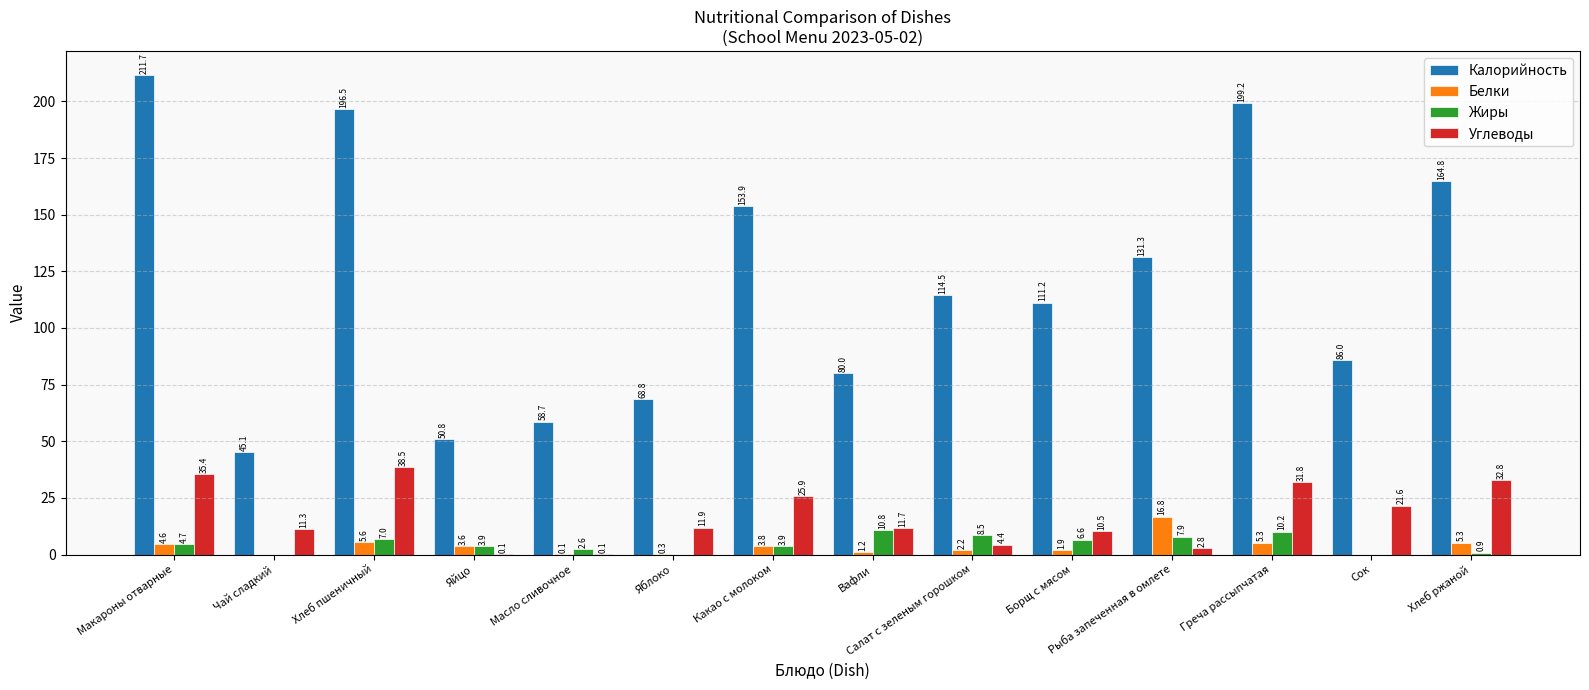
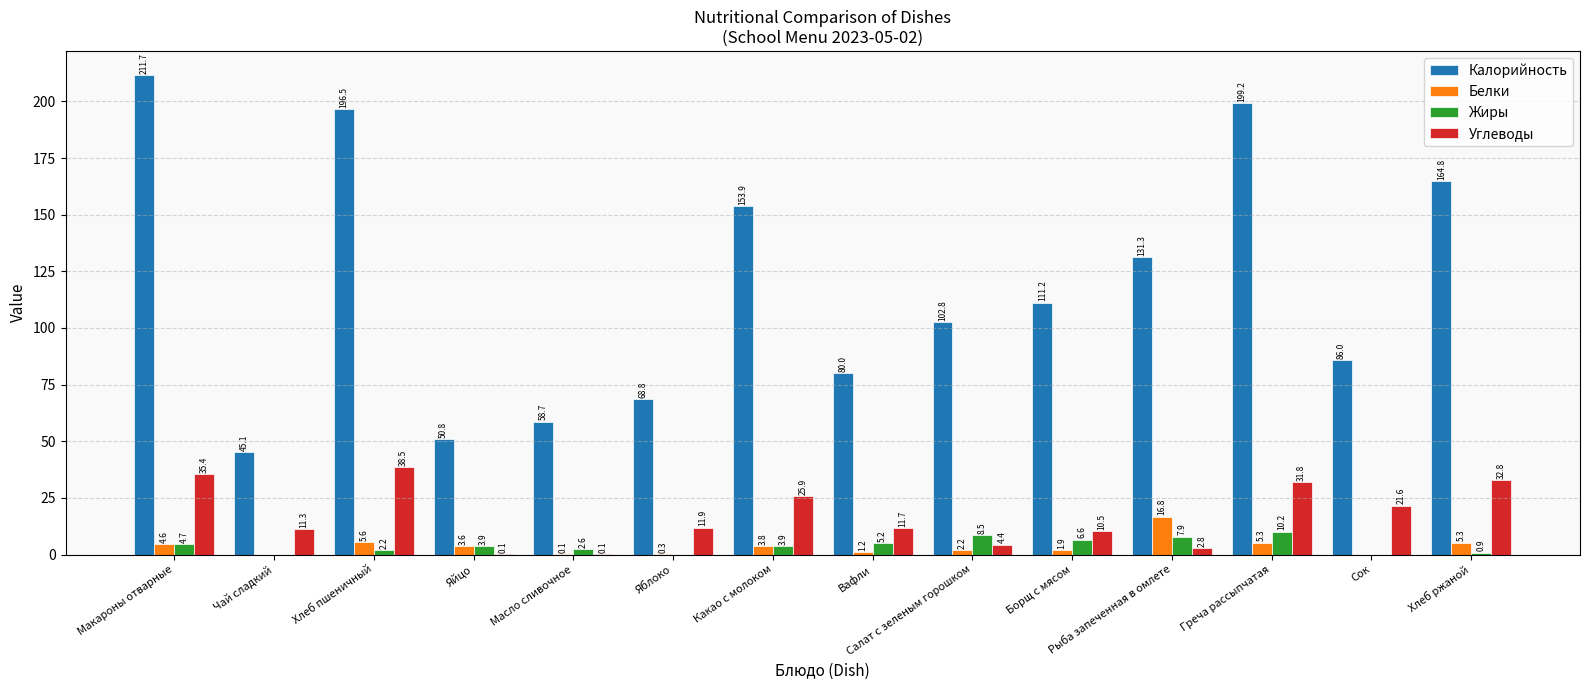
  {
    "Калорийность": {
      "Макароны отварные": 211.7,
      "Чай сладкий": 45.1,
      "Хлеб пшеничный": 196.5,
      "Яйцо": 50.8,
      "Масло сливочное": 58.7,
      "Яблоко": 68.8,
      "Какао с молоком": 153.9,
      "Вафли": 80.0,
-     "Салат с зеленым горошком": 114.5,
+     "Салат с зеленым горошком": 102.8,
      "Борщ с мясом": 111.2,
      "Рыба запеченная в омлете": 131.3,
      "Греча рассыпчатая": 199.2,
      "Сок": 86.0,
      "Хлеб ржаной": 164.8
    },
    "Белки": {
      "Макароны отварные": 4.6,
      "Хлеб пшеничный": 5.6,
      "Яйцо": 3.6,
      "Масло сливочное": 0.1,
      "Яблоко": 0.3,
      "Какао с молоком": 3.8,
      "Вафли": 1.2,
      "Салат с зеленым горошком": 2.2,
      "Борщ с мясом": 1.9,
      "Рыба запеченная в омлете": 16.8,
      "Греча рассыпчатая": 5.3,
      "Хлеб ржаной": 5.3
    },
    "Жиры": {
      "Макароны отварные": 4.7,
-     "Хлеб пшеничный": 7.0,
+     "Хлеб пшеничный": 2.2,
      "Яйцо": 3.9,
      "Масло сливочное": 2.6,
      "Какао с молоком": 3.9,
-     "Вафли": 10.8,
+     "Вафли": 5.2,
      "Салат с зеленым горошком": 8.5,
      "Борщ с мясом": 6.6,
      "Рыба запеченная в омлете": 7.9,
      "Греча рассыпчатая": 10.2,
      "Хлеб ржаной": 0.9
    },
    "Углеводы": {
      "Макароны отварные": 35.4,
      "Чай сладкий": 11.3,
      "Хлеб пшеничный": 38.5,
      "Яйцо": 0.1,
      "Масло сливочное": 0.1,
      "Яблоко": 11.9,
      "Какао с молоком": 25.9,
      "Вафли": 11.7,
      "Салат с зеленым горошком": 4.4,
      "Борщ с мясом": 10.5,
      "Рыба запеченная в омлете": 2.8,
      "Греча рассыпчатая": 31.8,
      "Сок": 21.6,
      "Хлеб ржаной": 32.8
    }
  }
